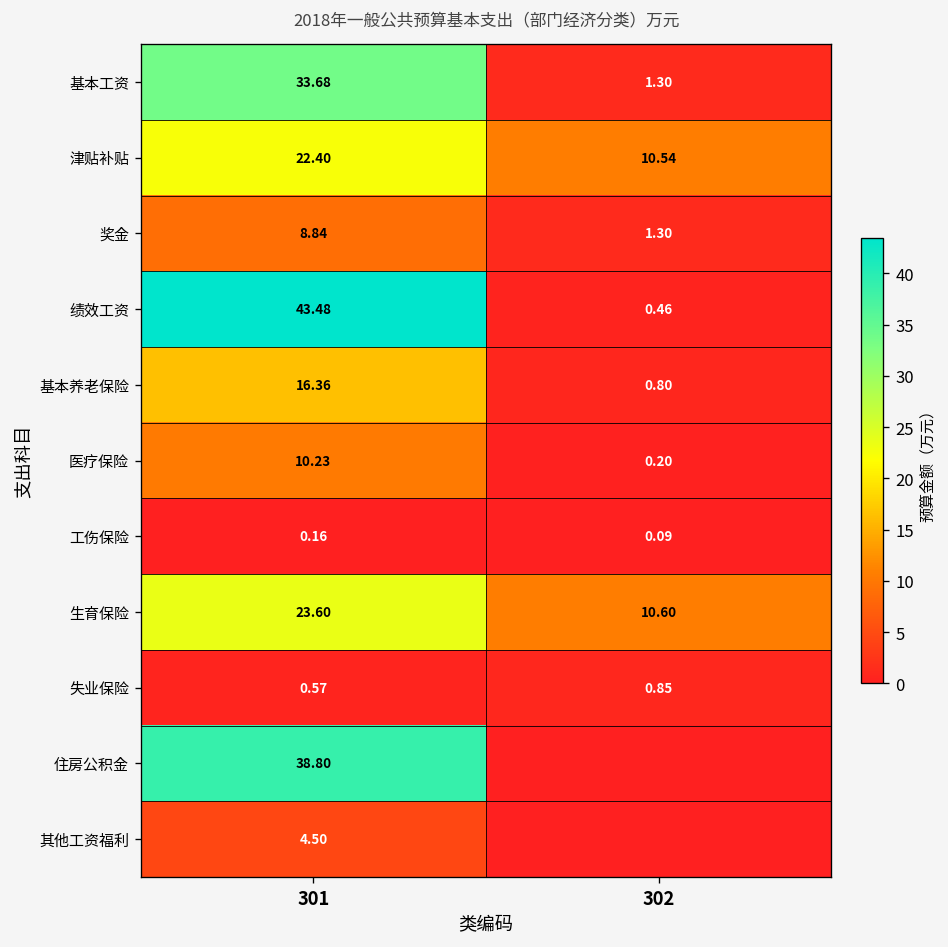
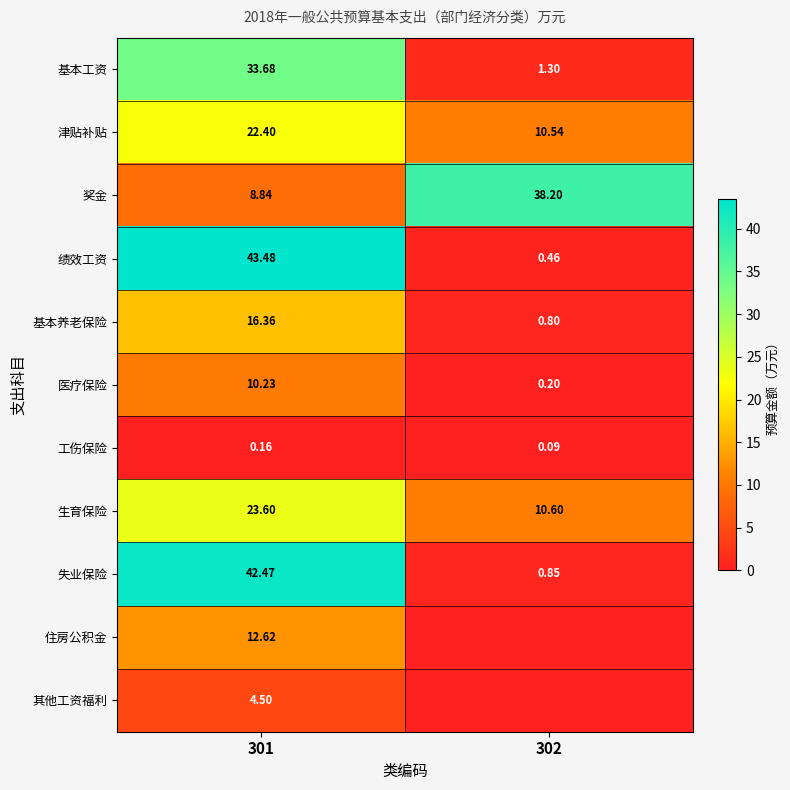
  {
    "基本工资": {
      "301": 33.68,
      "302": 1.30
    },
    "津贴补贴": {
      "301": 22.40,
      "302": 10.54
    },
    "奖金": {
      "301": 8.84,
-     "302": 1.30
+     "302": 38.20
    },
    "绩效工资": {
      "301": 43.48,
      "302": 0.46
    },
    "基本养老保险": {
      "301": 16.36,
      "302": 0.80
    },
    "医疗保险": {
      "301": 10.23,
      "302": 0.20
    },
    "工伤保险": {
      "301": 0.16,
      "302": 0.09
    },
    "生育保险": {
      "301": 23.60,
      "302": 10.60
    },
    "失业保险": {
-     "301": 0.57,
+     "301": 42.47,
      "302": 0.85
    },
    "住房公积金": {
-     "301": 38.80
+     "301": 12.62
    },
    "其他工资福利": {
      "301": 4.50
    }
  }
